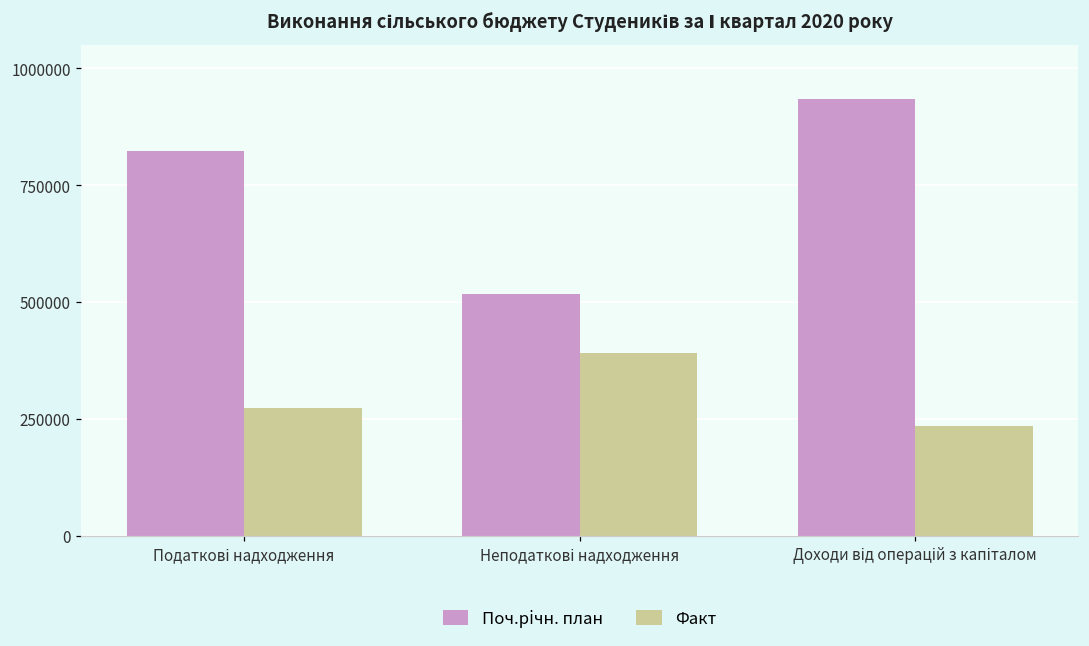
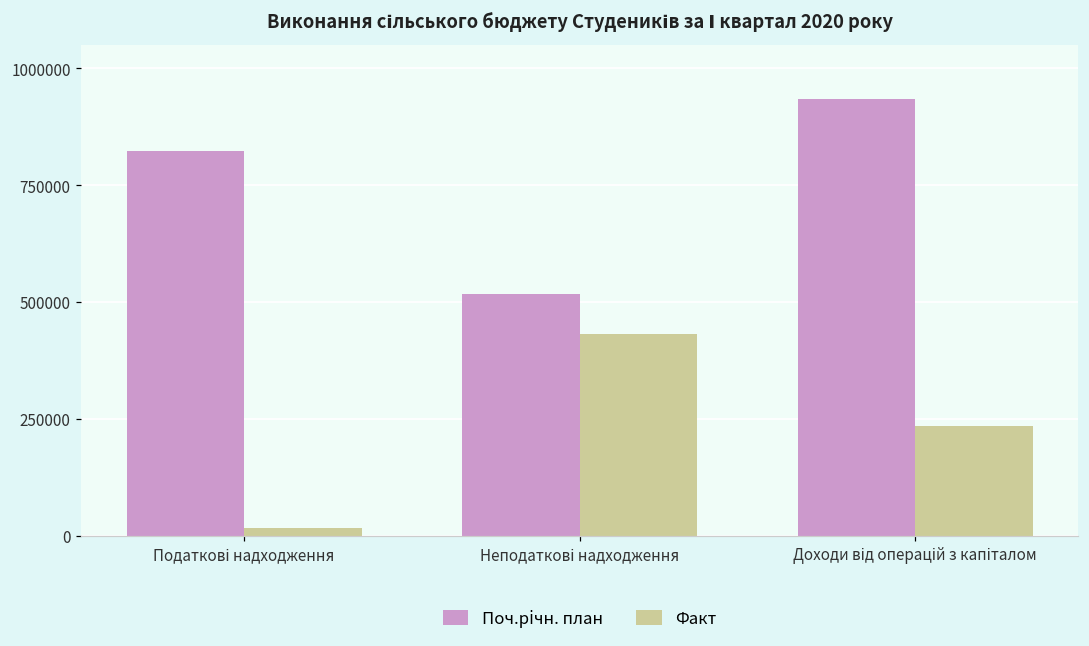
  {
    "Поч.річн. план": {
      "Податкові надходження": 820000,
      "Неподаткові надходження": 520000,
      "Доходи від операцій з капіталом": 930000
    },
    "Факт": {
-     "Податкові надходження": 270000,
-     "Неподаткові надходження": 390000,
+     "Податкові надходження": 20000,
+     "Неподаткові надходження": 430000,
      "Доходи від операцій з капіталом": 230000
    }
  }
